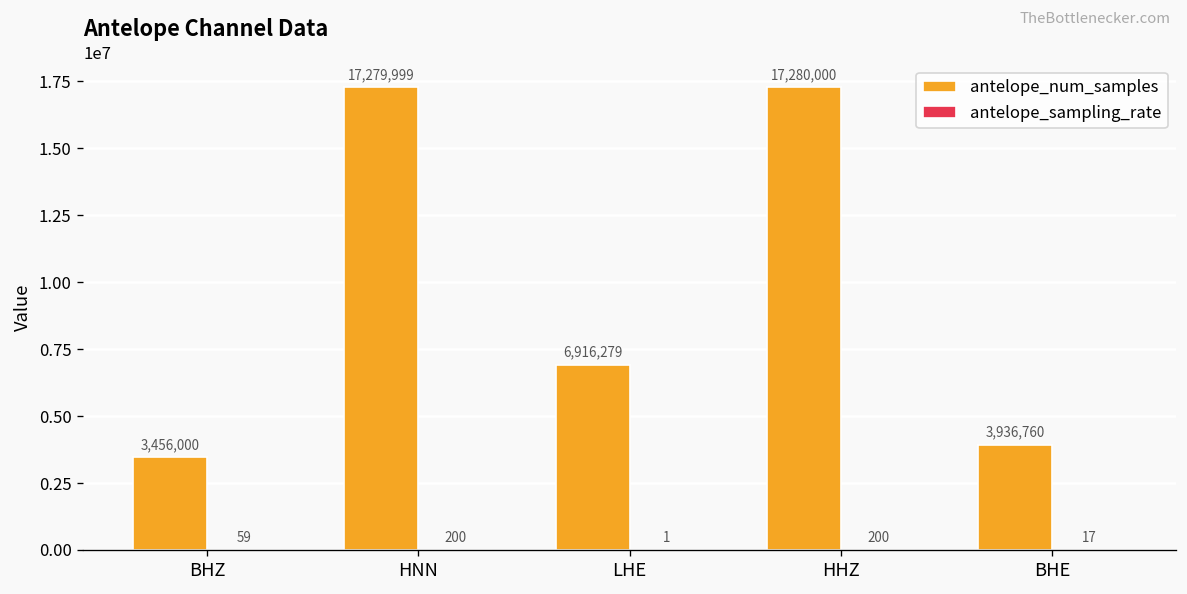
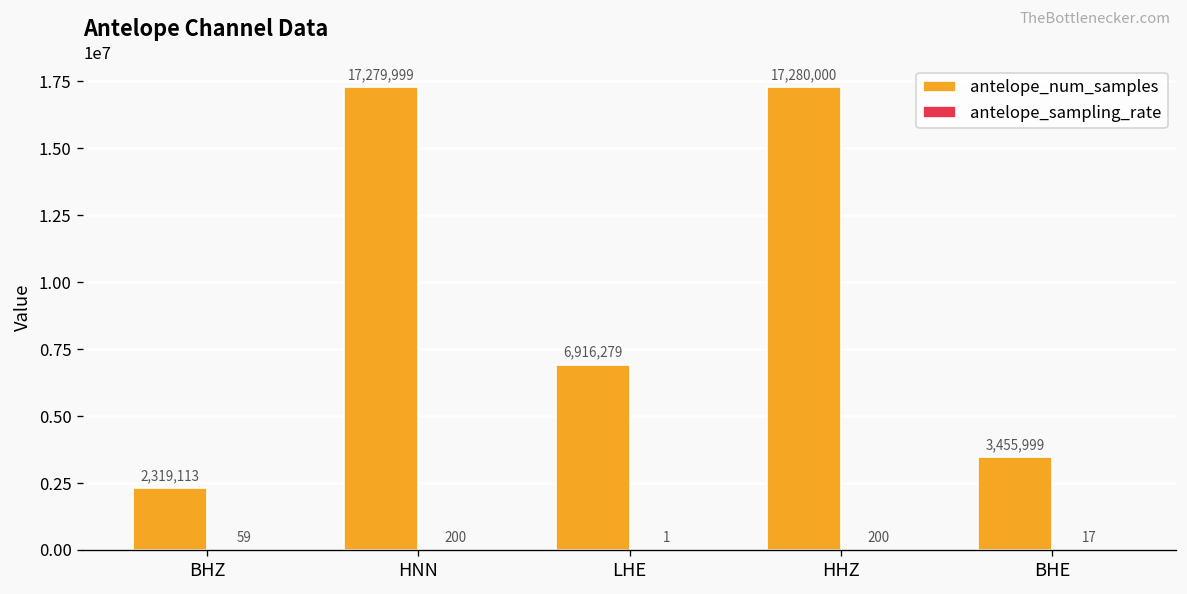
  {
    "antelope_num_samples": {
-     "BHZ": "3,456,000",
+     "BHZ": "2,319,113",
      "HNN": "17,279,999",
      "LHE": "6,916,279",
      "HHZ": "17,280,000",
-     "BHE": "3,936,760"
+     "BHE": "3,455,999"
    },
    "antelope_sampling_rate": {
      "BHZ": "59",
      "HNN": "200",
      "LHE": "1",
      "HHZ": "200",
      "BHE": "17"
    }
  }
